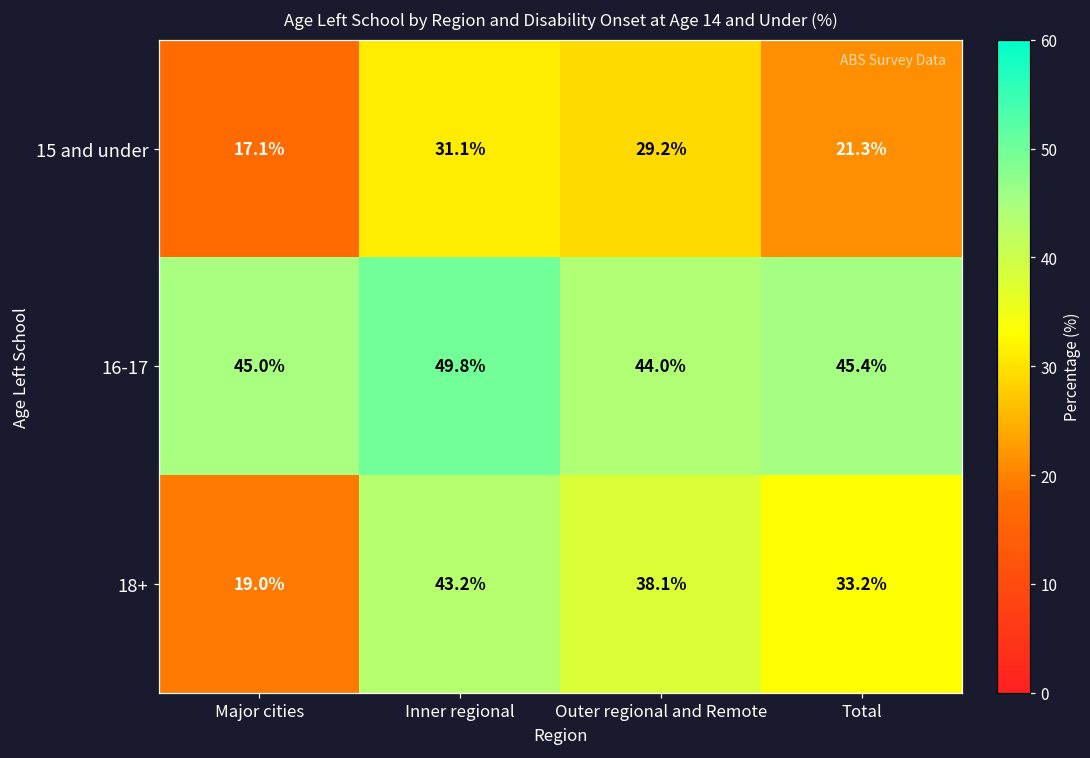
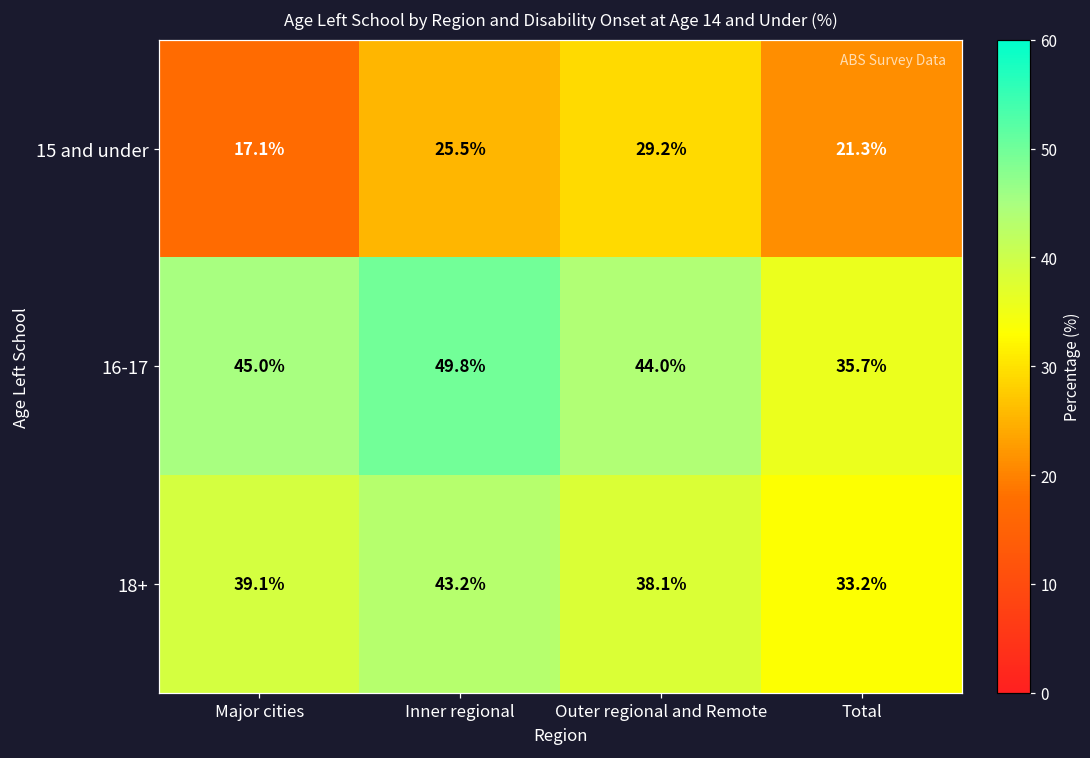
  {
    "15 and under": {
      "Major cities": "17.1%",
-     "Inner regional": "31.1%",
+     "Inner regional": "25.5%",
      "Outer regional and Remote": "29.2%"
    },
    "16-17": {
      "Major cities": "45.0%",
      "Inner regional": "49.8%",
      "Outer regional and Remote": "44.0%",
-     "Total": "45.4%"
+     "Total": "35.7%"
    },
    "18+": {
-     "Major cities": "19.0%",
+     "Major cities": "39.1%",
      "Inner regional": "43.2%",
      "Outer regional and Remote": "38.1%",
      "Total": "33.2%"
    }
  }
